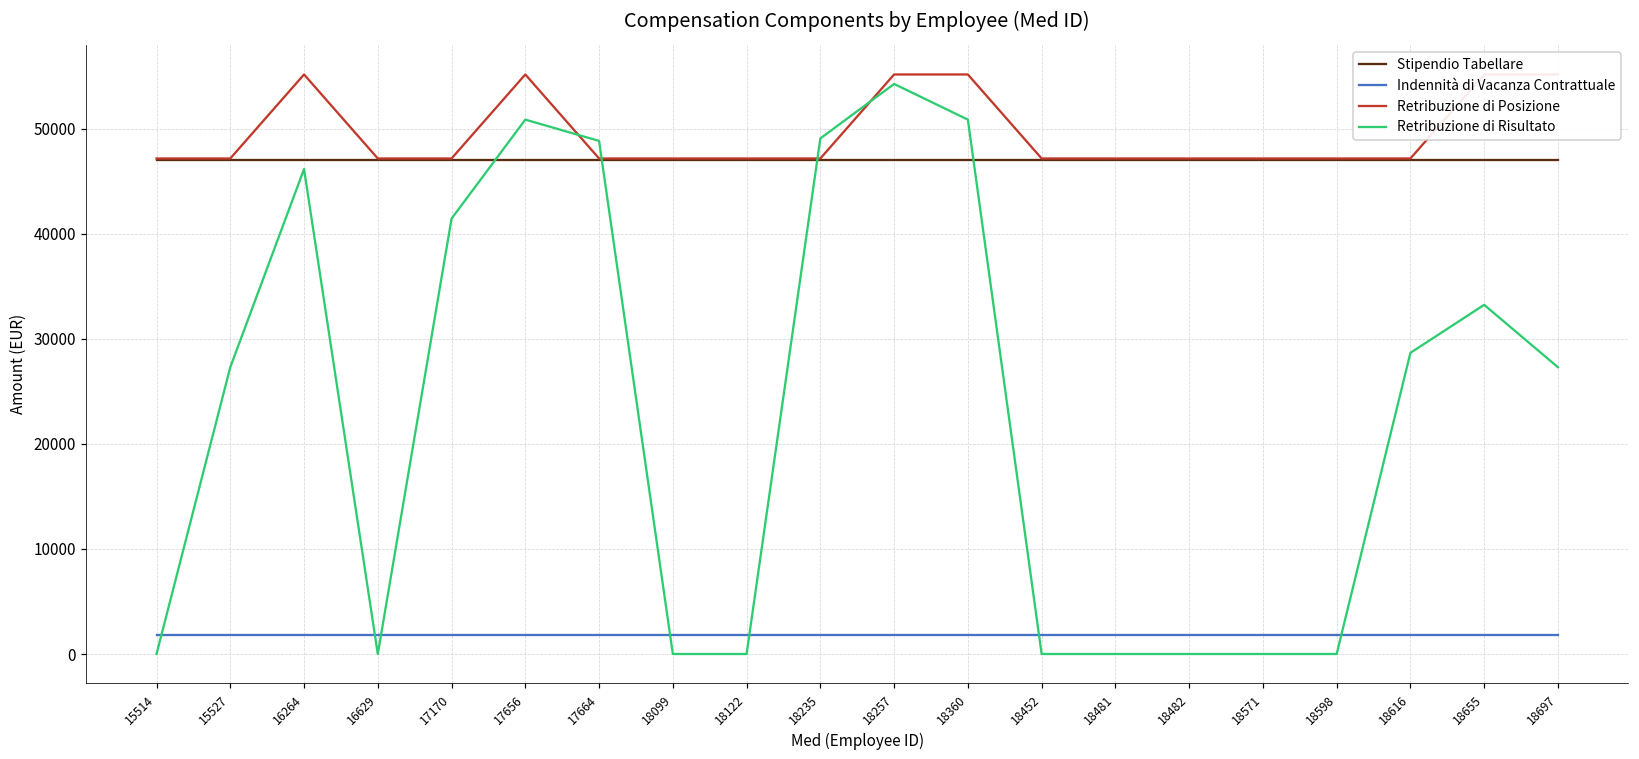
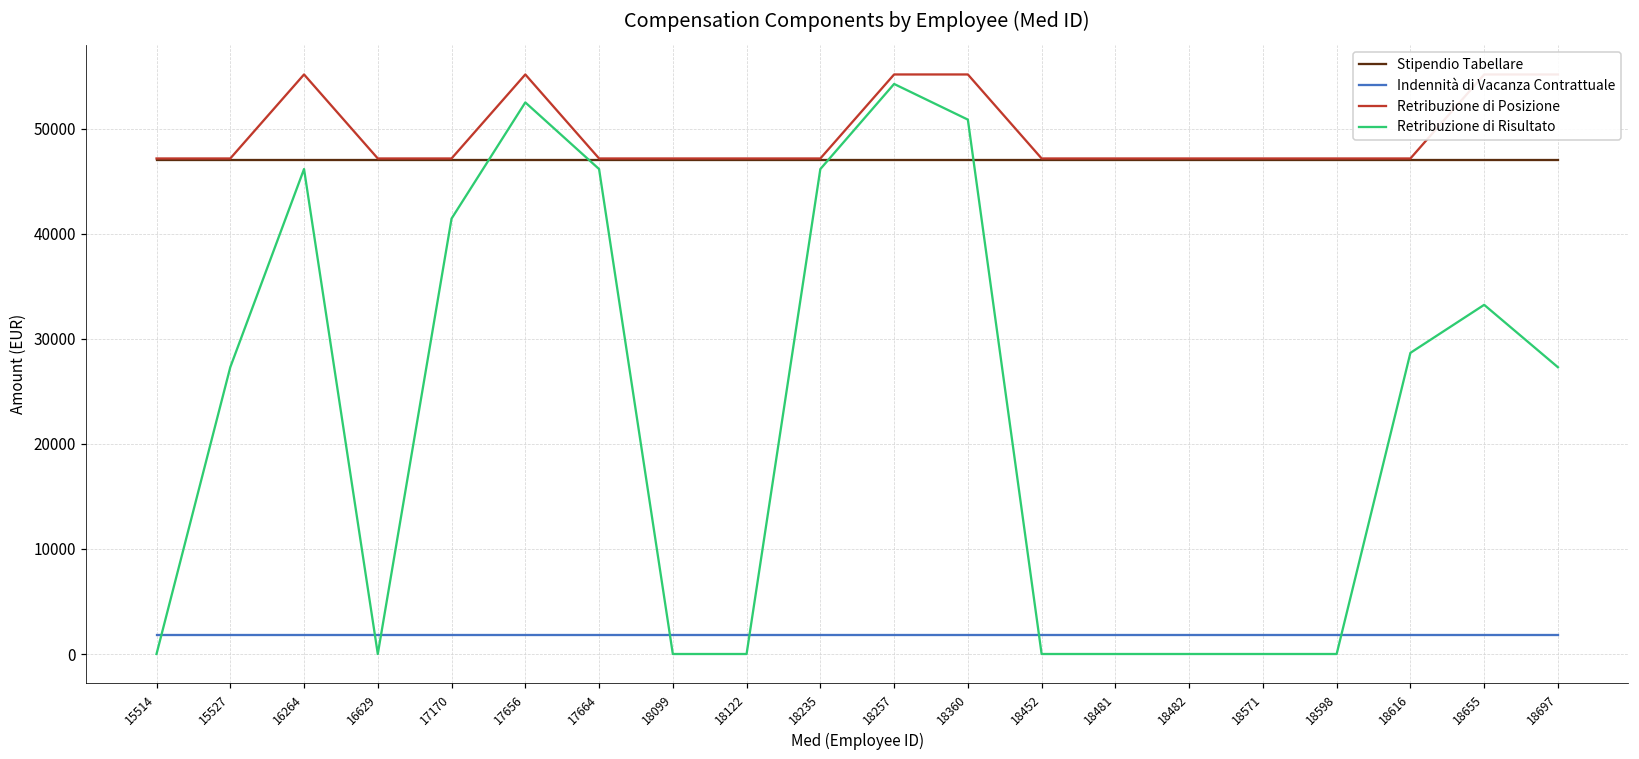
  {
    "Stipendio Tabellare": {
      "16264": 47000,
      "17656": 47000,
      "18257": 47000,
      "18360": 47000,
      "18655": 47000,
      "18697": 47000
    },
    "Indennità di Vacanza Contrattuale": {
      "15514": 2000,
      "15527": 2000,
      "16264": 2000,
      "16629": 2000,
      "17170": 2000,
      "17656": 2000,
      "17664": 2000,
      "18099": 2000,
      "18122": 2000,
      "18235": 2000,
      "18257": 2000,
      "18360": 2000,
      "18452": 2000,
      "18481": 2000,
      "18482": 2000,
      "18571": 2000,
      "18598": 2000,
      "18616": 2000,
      "18655": 2000,
      "18697": 2000
    },
    "Retribuzione di Posizione": {
      "16264": 55000,
      "17656": 55000,
      "18257": 55000,
      "18360": 55000
    },
    "Retribuzione di Risultato": {
      "15514": 0,
      "15527": 27000,
      "16264": 46000,
      "16629": 0,
      "17170": 41000,
-     "17656": 51000,
-     "17664": 49000,
+     "17656": 53000,
+     "17664": 46000,
      "18099": 0,
      "18122": 0,
-     "18235": 49000,
+     "18235": 46000,
      "18257": 54000,
      "18360": 51000,
      "18452": 0,
      "18481": 0,
      "18482": 0,
      "18571": 0,
      "18598": 0,
      "18616": 29000,
      "18655": 33000,
      "18697": 27000
    }
  }
